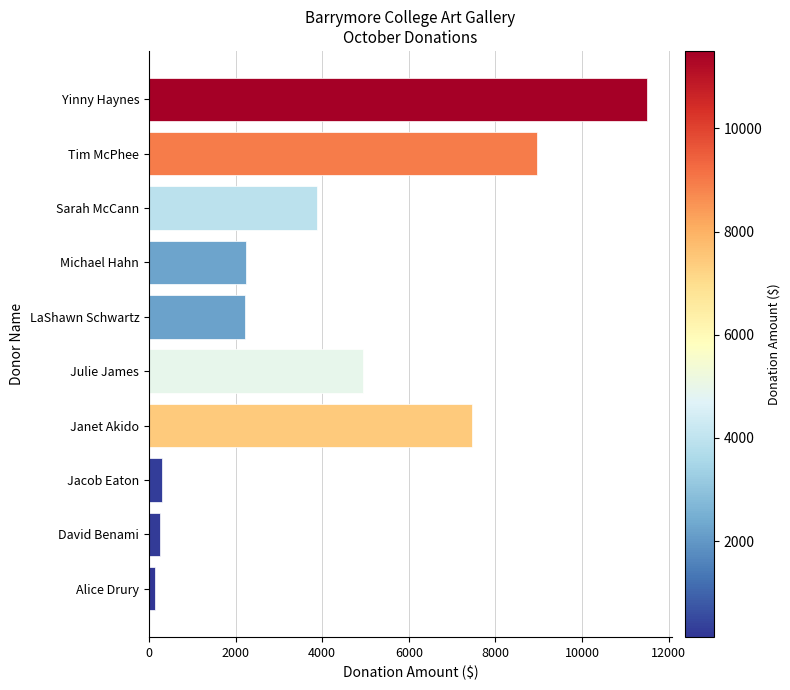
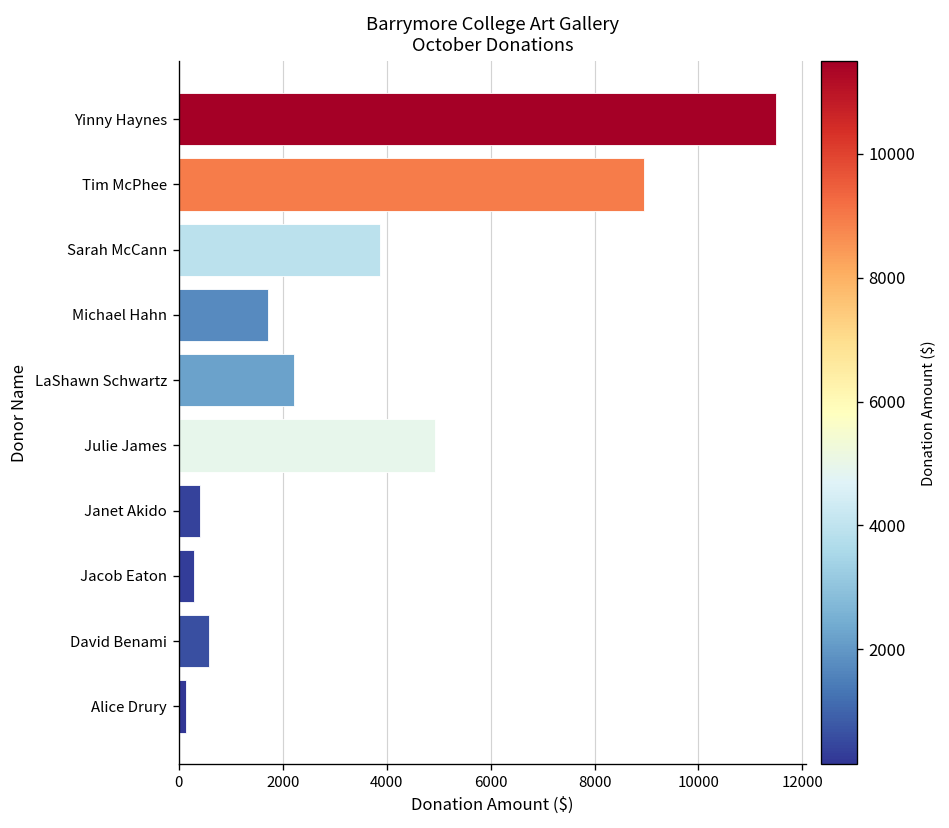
  {
    "Yinny Haynes": 11500,
    "Tim McPhee": 9000,
    "Sarah McCann": 3900,
-   "Michael Hahn": 2300,
+   "Michael Hahn": 1700,
    "LaShawn Schwartz": 2200,
    "Julie James": 4900,
-   "Janet Akido": 7500,
+   "Janet Akido": 400,
    "Jacob Eaton": 300,
-   "David Benami": 300,
+   "David Benami": 600,
    "Alice Drury": 100
  }
